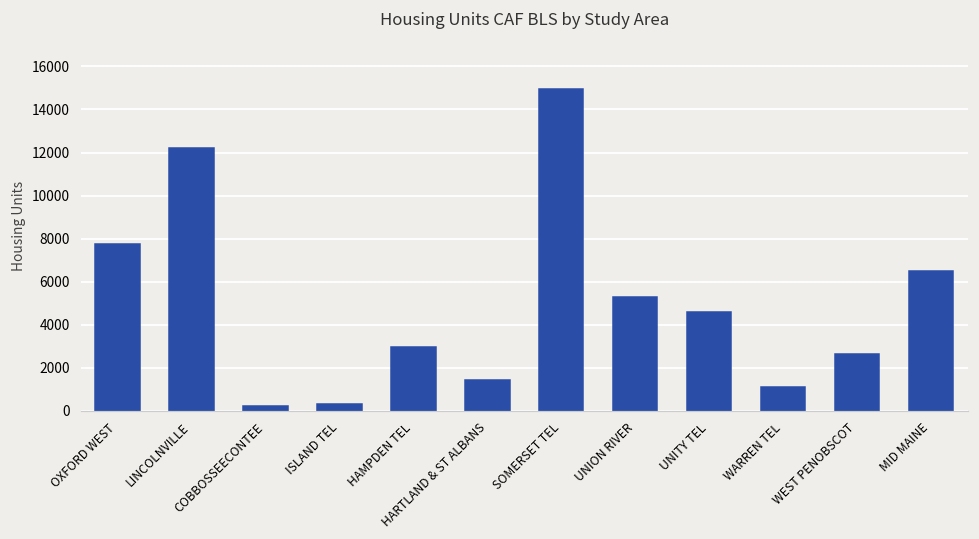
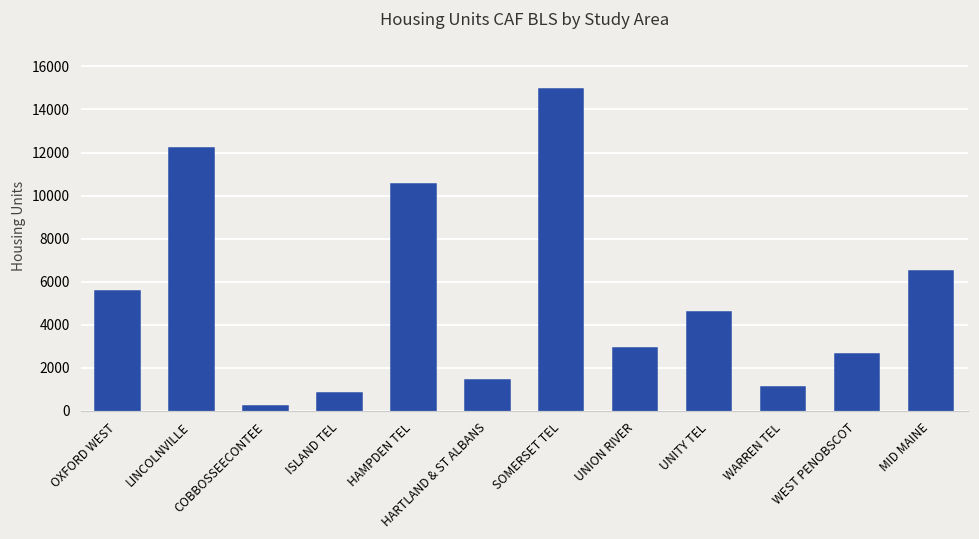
  {
-   "OXFORD WEST": 7800,
+   "OXFORD WEST": 5600,
    "LINCOLNVILLE": 12200,
    "COBBOSSEECONTEE": 200,
-   "ISLAND TEL": 300,
-   "HAMPDEN TEL": 3000,
+   "ISLAND TEL": 800,
+   "HAMPDEN TEL": 10500,
    "HARTLAND & ST ALBANS": 1500,
    "SOMERSET TEL": 15000,
-   "UNION RIVER": 5300,
+   "UNION RIVER": 2900,
    "UNITY TEL": 4600,
    "WARREN TEL": 1100,
    "WEST PENOBSCOT": 2600,
    "MID MAINE": 6500
  }
